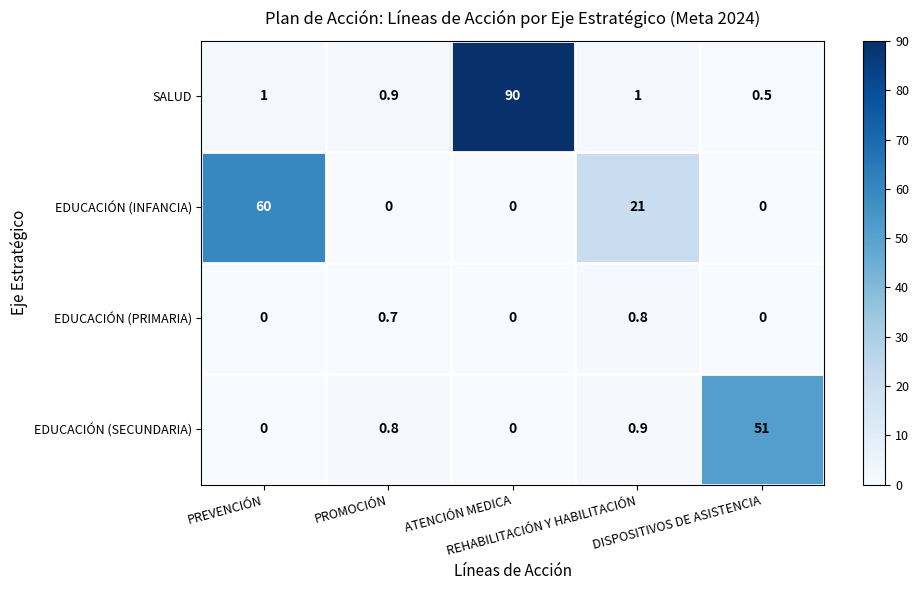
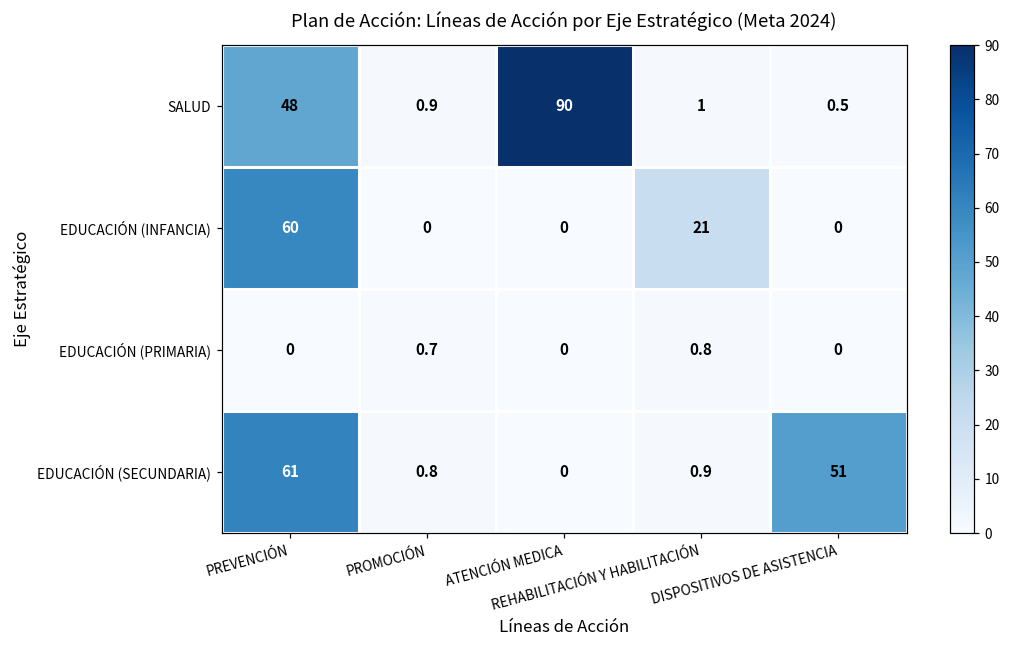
  {
    "SALUD": {
-     "PREVENCIÓN": 1,
+     "PREVENCIÓN": 48,
      "PROMOCIÓN": 0.9,
      "ATENCIÓN MEDICA": 90,
      "REHABILITACIÓN Y HABILITACIÓN": 1,
      "DISPOSITIVOS DE ASISTENCIA": 0.5
    },
    "EDUCACIÓN (INFANCIA)": {
      "PREVENCIÓN": 60,
      "PROMOCIÓN": 0,
      "ATENCIÓN MEDICA": 0,
      "REHABILITACIÓN Y HABILITACIÓN": 21,
      "DISPOSITIVOS DE ASISTENCIA": 0
    },
    "EDUCACIÓN (PRIMARIA)": {
      "PREVENCIÓN": 0,
      "PROMOCIÓN": 0.7,
      "ATENCIÓN MEDICA": 0,
      "REHABILITACIÓN Y HABILITACIÓN": 0.8,
      "DISPOSITIVOS DE ASISTENCIA": 0
    },
    "EDUCACIÓN (SECUNDARIA)": {
-     "PREVENCIÓN": 0,
+     "PREVENCIÓN": 61,
      "PROMOCIÓN": 0.8,
      "ATENCIÓN MEDICA": 0,
      "REHABILITACIÓN Y HABILITACIÓN": 0.9,
      "DISPOSITIVOS DE ASISTENCIA": 51
    }
  }
